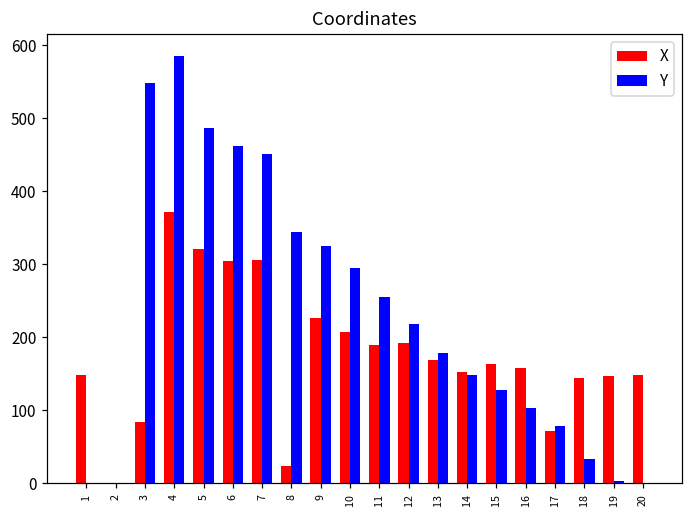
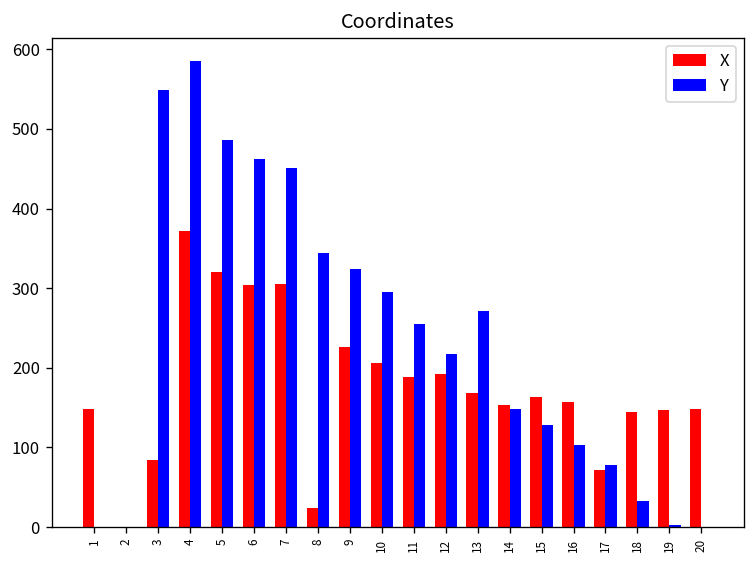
  {
    "X": {
      "1": 150,
      "2": 0,
      "3": 80,
      "4": 370,
      "5": 320,
      "6": 300,
      "7": 310,
      "8": 20,
      "9": 230,
      "10": 210,
      "11": 190,
      "12": 190,
      "13": 170,
      "14": 150,
      "15": 160,
      "16": 160,
      "17": 70,
      "18": 140,
      "19": 150,
      "20": 150
    },
    "Y": {
      "2": 0,
      "3": 550,
      "4": 590,
      "5": 490,
      "6": 460,
      "7": 450,
      "8": 340,
      "9": 320,
      "10": 290,
      "11": 260,
      "12": 220,
-     "13": 180,
+     "13": 270,
      "14": 150,
      "15": 130,
      "16": 100,
      "17": 80,
      "18": 30
    }
  }
